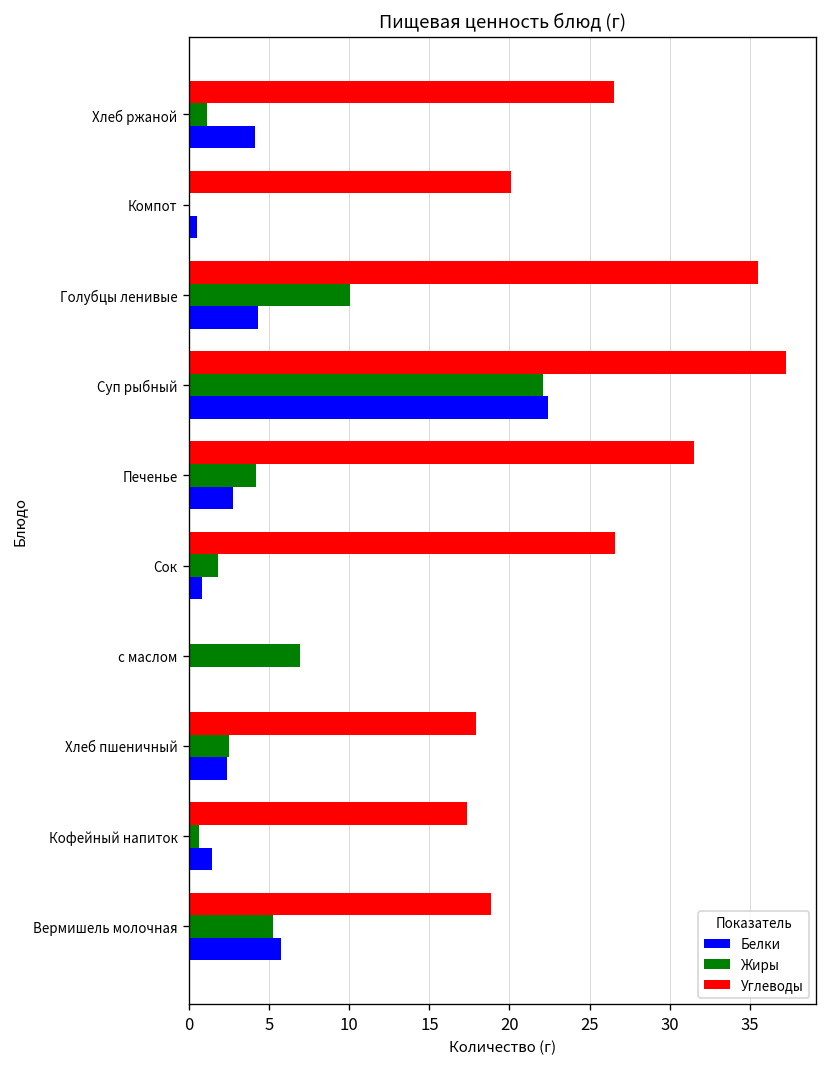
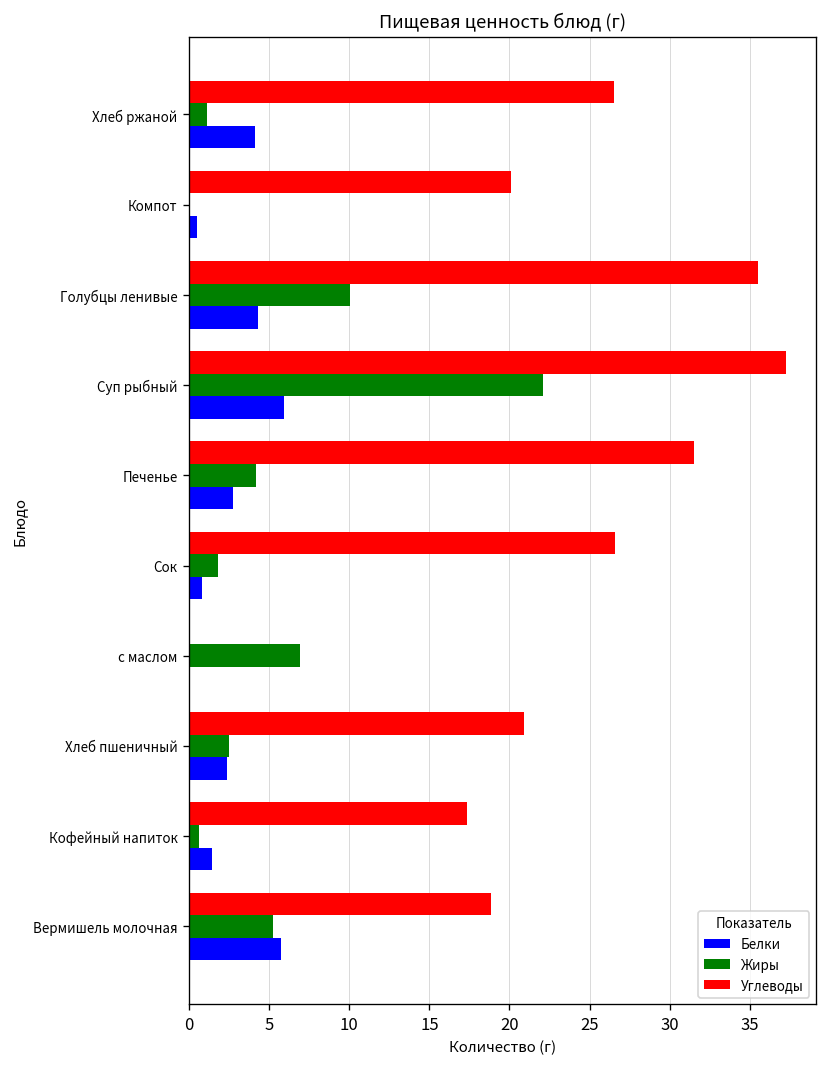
  {
    "Белки": {
      "Хлеб ржаной": 4.1,
      "Компот": 0.5,
      "Голубцы ленивые": 4.3,
-     "Суп рыбный": 22.4,
+     "Суп рыбный": 5.9,
      "Печенье": 2.7,
      "Сок": 0.8,
      "Хлеб пшеничный": 2.4,
      "Кофейный напиток": 1.4,
      "Вермишель молочная": 5.8
    },
    "Жиры": {
      "Хлеб ржаной": 1.1,
      "Компот": 0.0,
      "Голубцы ленивые": 10.1,
      "Суп рыбный": 22.1,
      "Печенье": 4.2,
      "Сок": 1.8,
      "с маслом": 6.9,
      "Хлеб пшеничный": 2.5,
      "Кофейный напиток": 0.6,
      "Вермишель молочная": 5.2
    },
    "Углеводы": {
      "Хлеб ржаной": 26.5,
      "Компот": 20.1,
      "Голубцы ленивые": 35.5,
      "Суп рыбный": 37.3,
      "Печенье": 31.5,
      "Сок": 26.6,
-     "Хлеб пшеничный": 17.9,
+     "Хлеб пшеничный": 20.9,
      "Кофейный напиток": 17.4,
      "Вермишель молочная": 18.8
    }
  }
